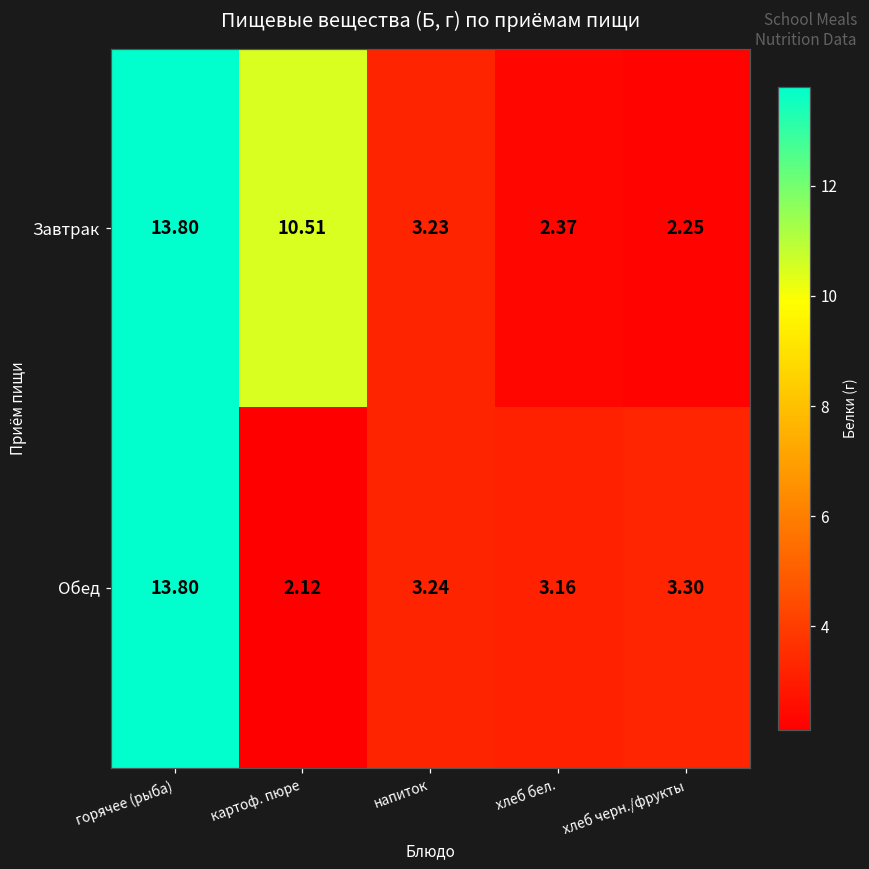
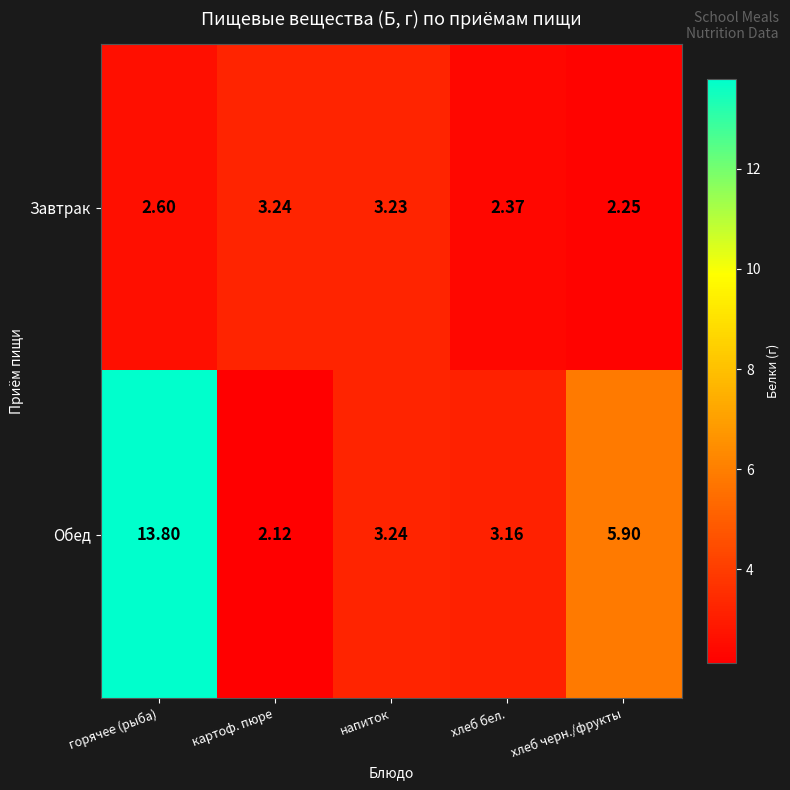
  {
    "Завтрак": {
-     "горячее (рыба)": 13.80,
-     "картоф. пюре": 10.51,
+     "горячее (рыба)": 2.60,
+     "картоф. пюре": 3.24,
      "напиток": 3.23,
      "хлеб бел.": 2.37,
      "хлеб черн./фрукты": 2.25
    },
    "Обед": {
      "горячее (рыба)": 13.80,
      "картоф. пюре": 2.12,
      "напиток": 3.24,
      "хлеб бел.": 3.16,
-     "хлеб черн./фрукты": 3.30
+     "хлеб черн./фрукты": 5.90
    }
  }
